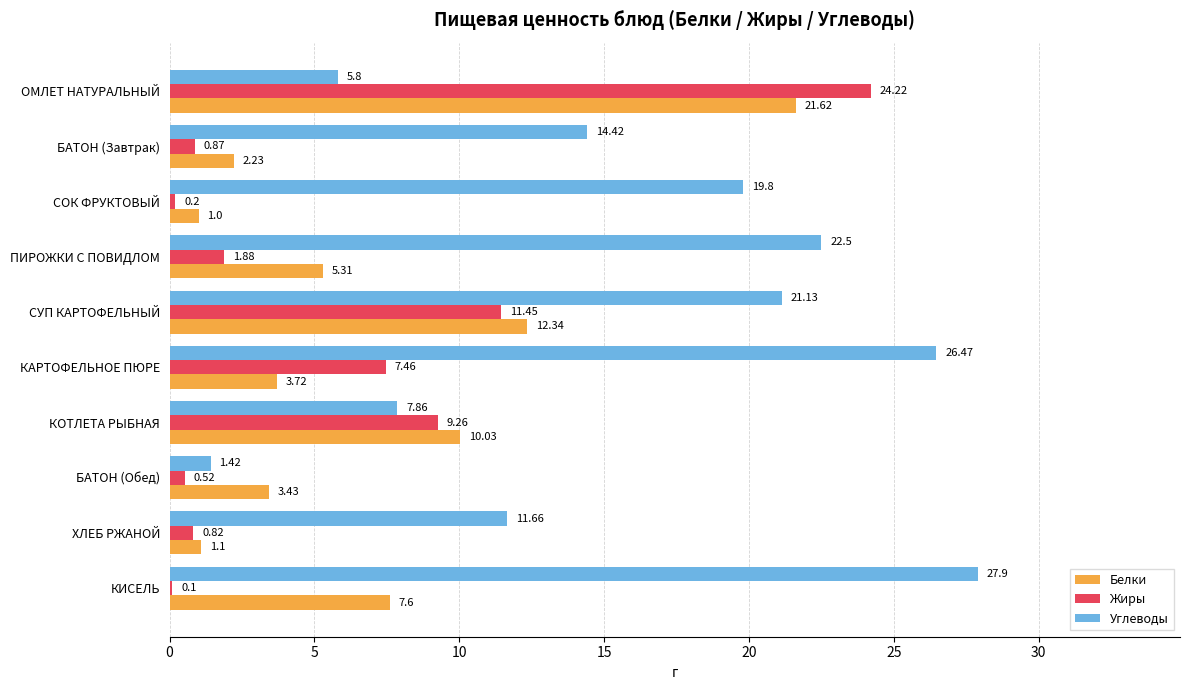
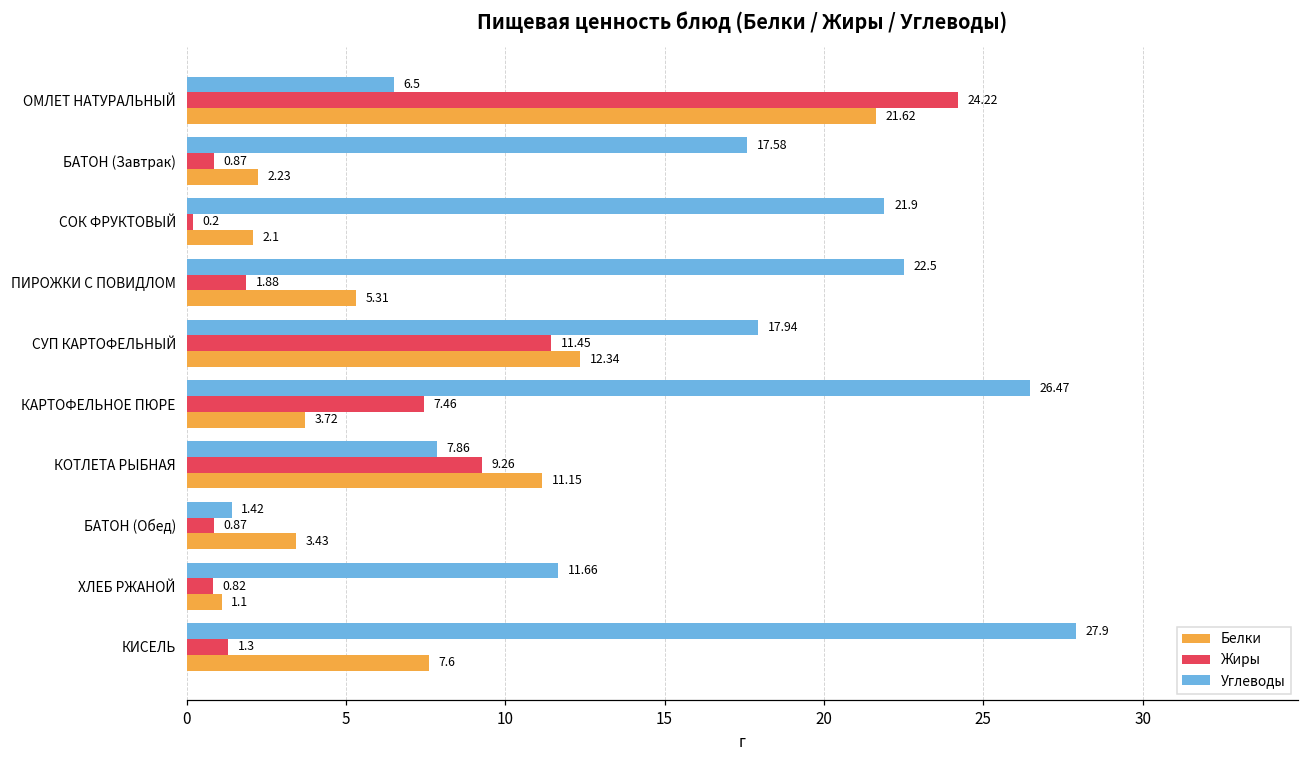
  {
    "Белки": {
      "ОМЛЕТ НАТУРАЛЬНЫЙ": 21.62,
      "БАТОН (Завтрак)": 2.23,
-     "СОК ФРУКТОВЫЙ": 1.0,
+     "СОК ФРУКТОВЫЙ": 2.1,
      "ПИРОЖКИ С ПОВИДЛОМ": 5.31,
      "СУП КАРТОФЕЛЬНЫЙ": 12.34,
      "КАРТОФЕЛЬНОЕ ПЮРЕ": 3.72,
-     "КОТЛЕТА РЫБНАЯ": 10.03,
+     "КОТЛЕТА РЫБНАЯ": 11.15,
      "БАТОН (Обед)": 3.43,
      "ХЛЕБ РЖАНОЙ": 1.1,
      "КИСЕЛЬ": 7.6
    },
    "Жиры": {
      "ОМЛЕТ НАТУРАЛЬНЫЙ": 24.22,
      "БАТОН (Завтрак)": 0.87,
      "СОК ФРУКТОВЫЙ": 0.2,
      "ПИРОЖКИ С ПОВИДЛОМ": 1.88,
      "СУП КАРТОФЕЛЬНЫЙ": 11.45,
      "КАРТОФЕЛЬНОЕ ПЮРЕ": 7.46,
      "КОТЛЕТА РЫБНАЯ": 9.26,
-     "БАТОН (Обед)": 0.52,
+     "БАТОН (Обед)": 0.87,
      "ХЛЕБ РЖАНОЙ": 0.82,
-     "КИСЕЛЬ": 0.1
+     "КИСЕЛЬ": 1.3
    },
    "Углеводы": {
-     "ОМЛЕТ НАТУРАЛЬНЫЙ": 5.8,
-     "БАТОН (Завтрак)": 14.42,
-     "СОК ФРУКТОВЫЙ": 19.8,
+     "ОМЛЕТ НАТУРАЛЬНЫЙ": 6.5,
+     "БАТОН (Завтрак)": 17.58,
+     "СОК ФРУКТОВЫЙ": 21.9,
      "ПИРОЖКИ С ПОВИДЛОМ": 22.5,
-     "СУП КАРТОФЕЛЬНЫЙ": 21.13,
+     "СУП КАРТОФЕЛЬНЫЙ": 17.94,
      "КАРТОФЕЛЬНОЕ ПЮРЕ": 26.47,
      "КОТЛЕТА РЫБНАЯ": 7.86,
      "БАТОН (Обед)": 1.42,
      "ХЛЕБ РЖАНОЙ": 11.66,
      "КИСЕЛЬ": 27.9
    }
  }
